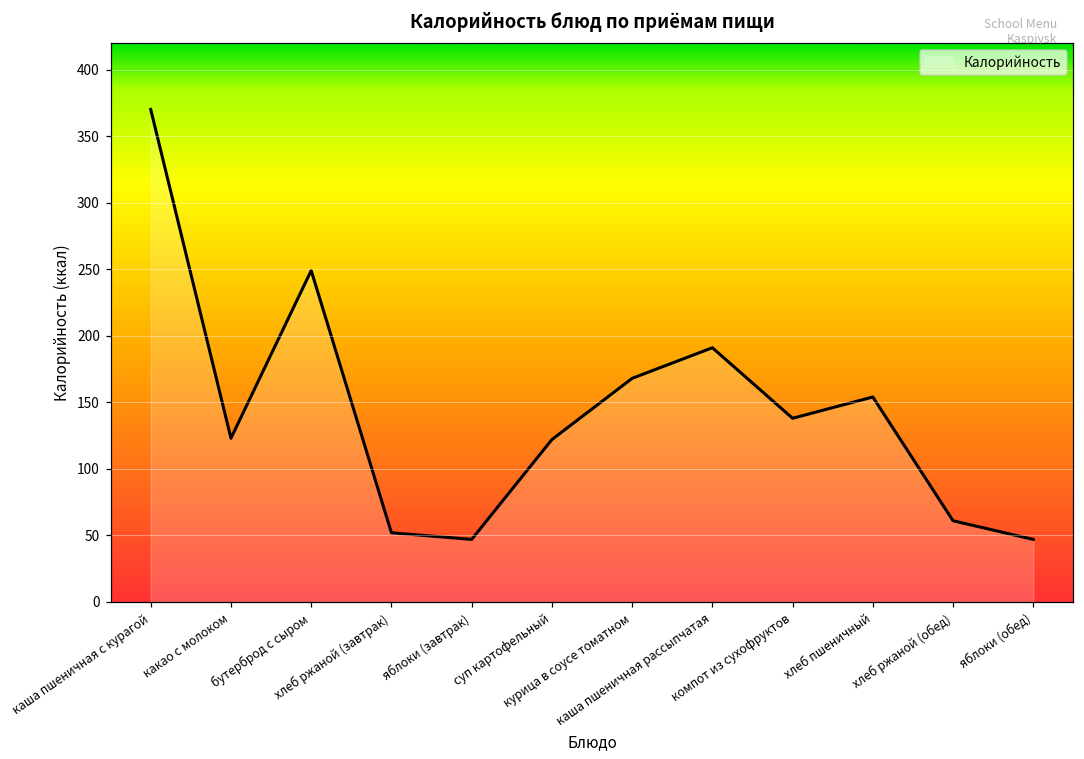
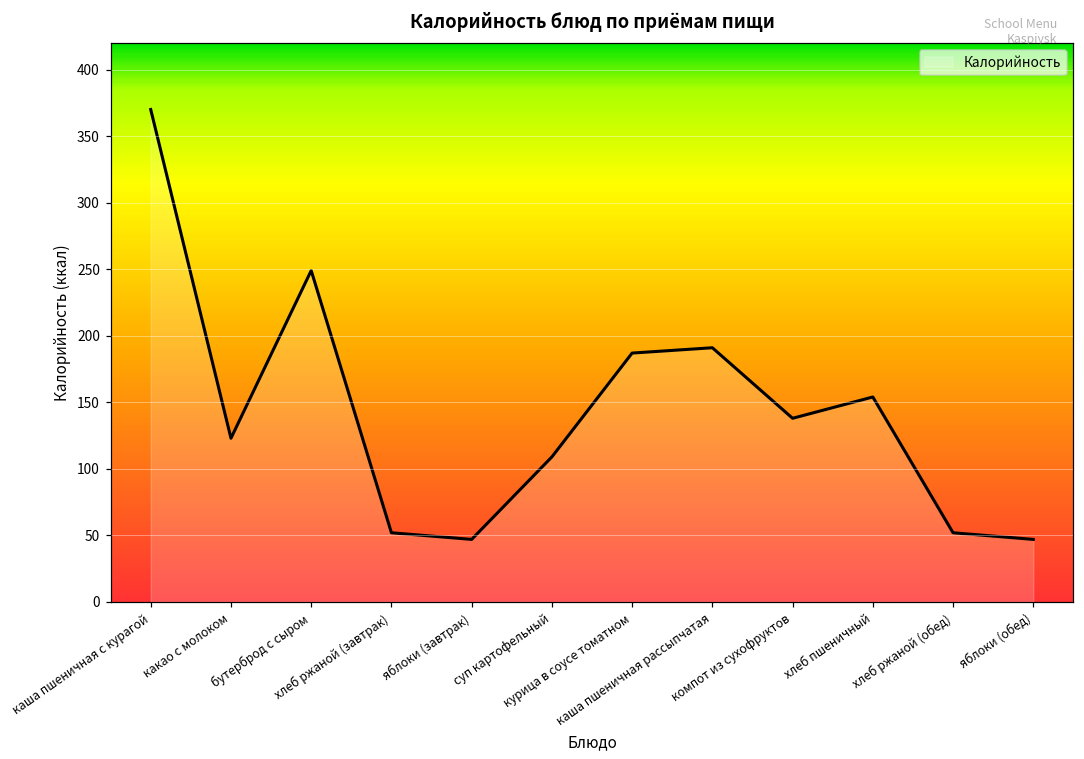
  {
    "каша пшеничная с курагой": 370,
    "какао с молоком": 123,
    "бутерброд с сыром": 249,
    "хлеб ржаной (завтрак)": 52,
    "яблоки (завтрак)": 47,
-   "суп картофельный": 122,
-   "курица в соусе томатном": 168,
+   "суп картофельный": 109,
+   "курица в соусе томатном": 187,
    "каша пшеничная рассыпчатая": 191,
    "компот из сухофруктов": 138,
    "хлеб пшеничный": 154,
-   "хлеб ржаной (обед)": 61,
+   "хлеб ржаной (обед)": 52,
    "яблоки (обед)": 47
  }
